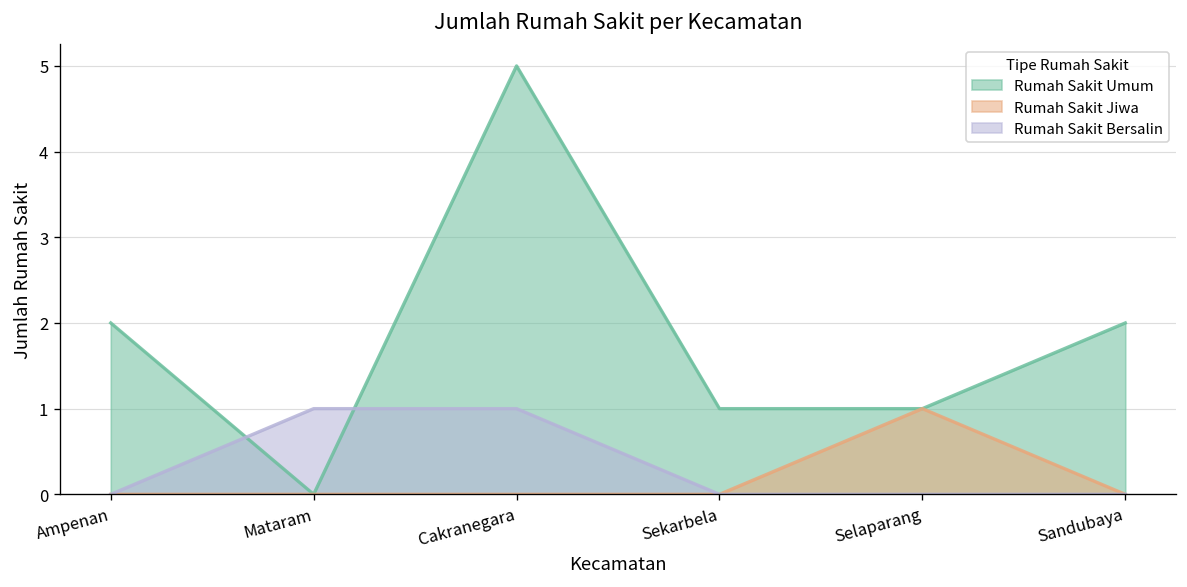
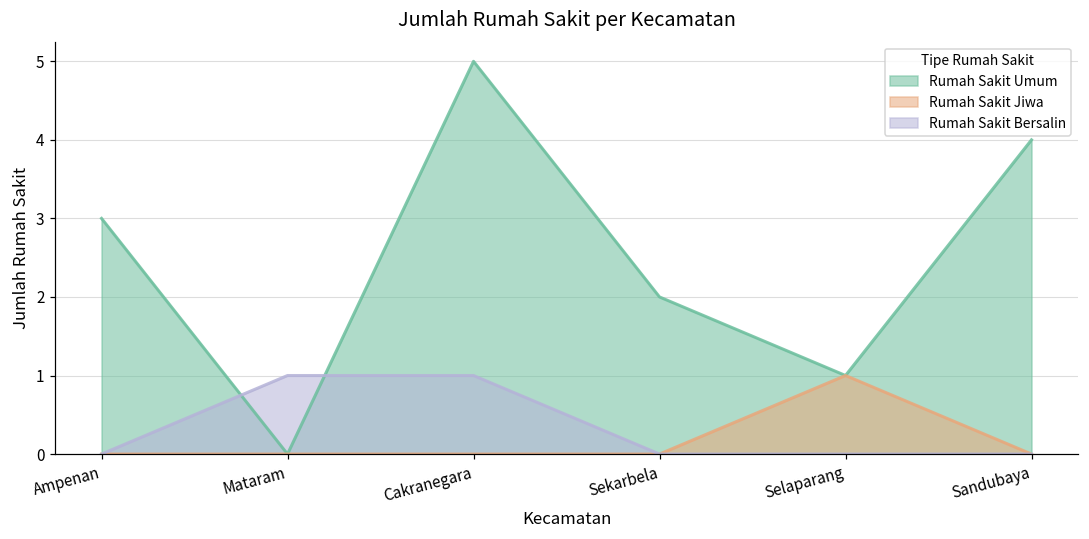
  {
    "Rumah Sakit Umum": {
-     "Ampenan": 2,
+     "Ampenan": 3,
      "Cakranegara": 5,
-     "Sekarbela": 1,
-     "Sandubaya": 2
+     "Sekarbela": 2,
+     "Sandubaya": 4
    },
    "Rumah Sakit Jiwa": {
      "Cakranegara": 0
    },
    "Rumah Sakit Bersalin": {
      "Mataram": 1,
      "Cakranegara": 1,
      "Selaparang": 0
    }
  }
